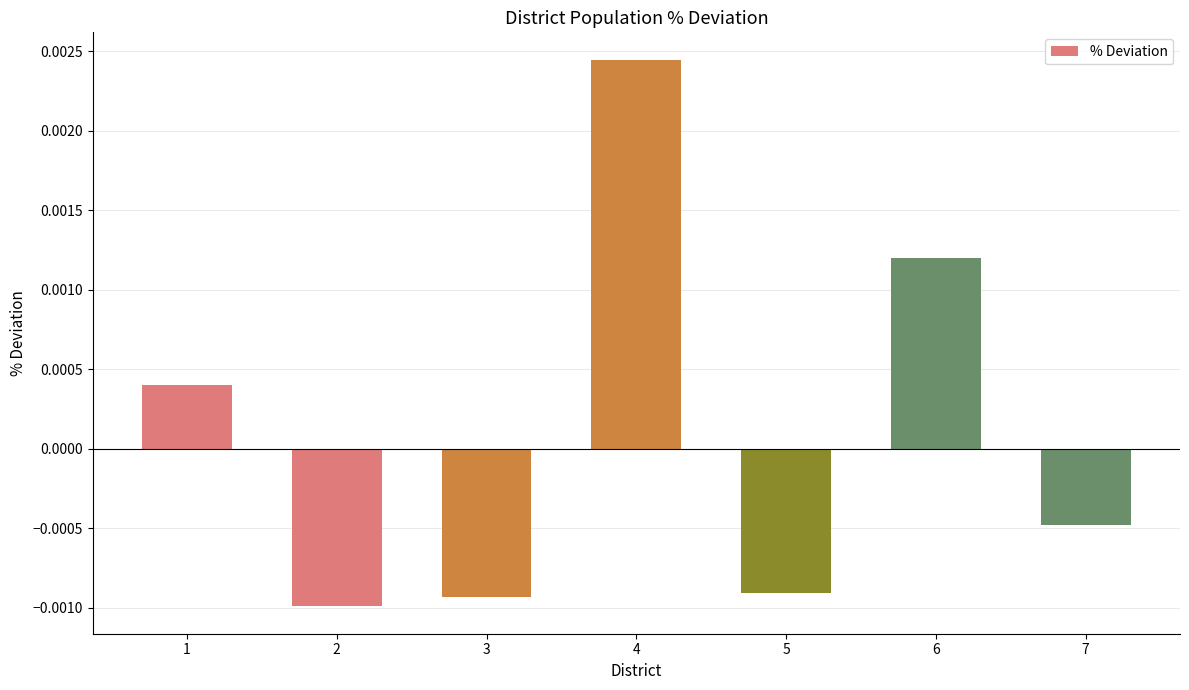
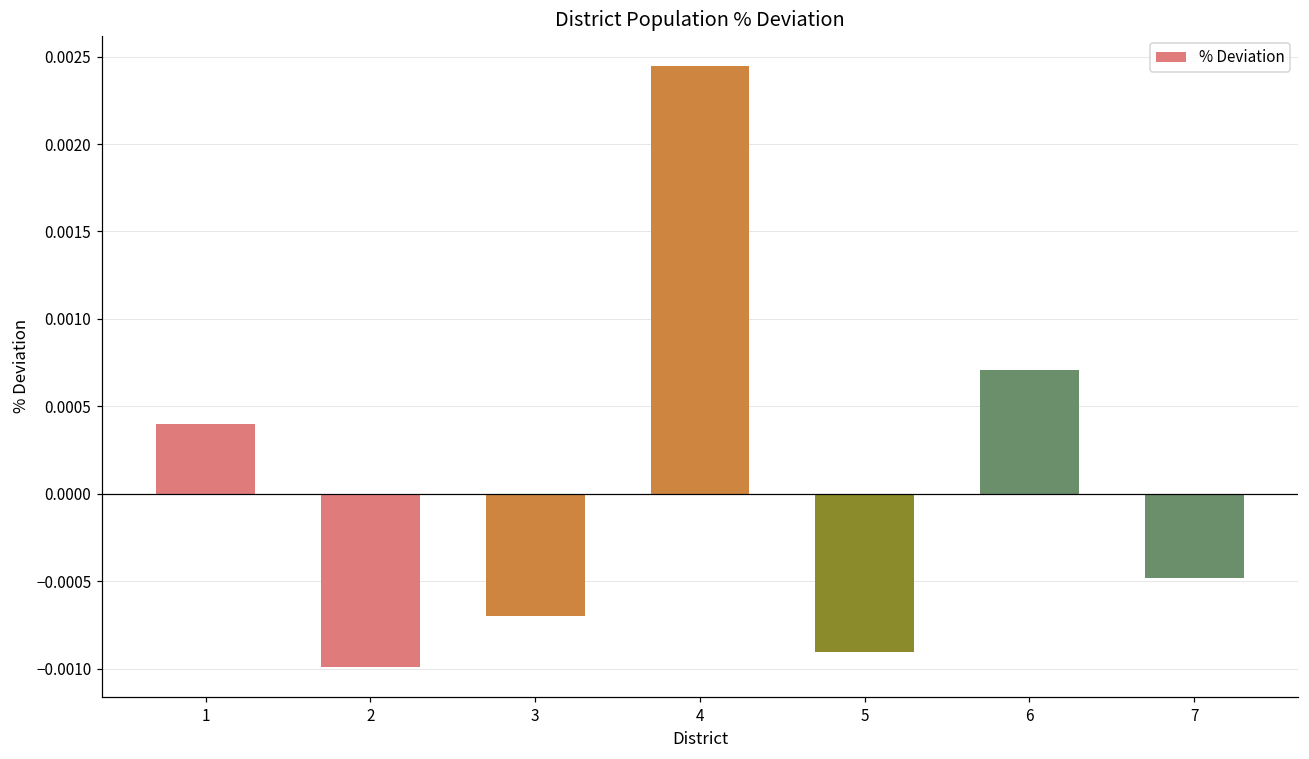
  {
    "1": 0.00040,
    "2": -0.00099,
-   "3": -0.00093,
+   "3": -0.00070,
    "4": 0.00245,
    "5": -0.00090,
-   "6": 0.00120,
+   "6": 0.00071,
    "7": -0.00048
  }
